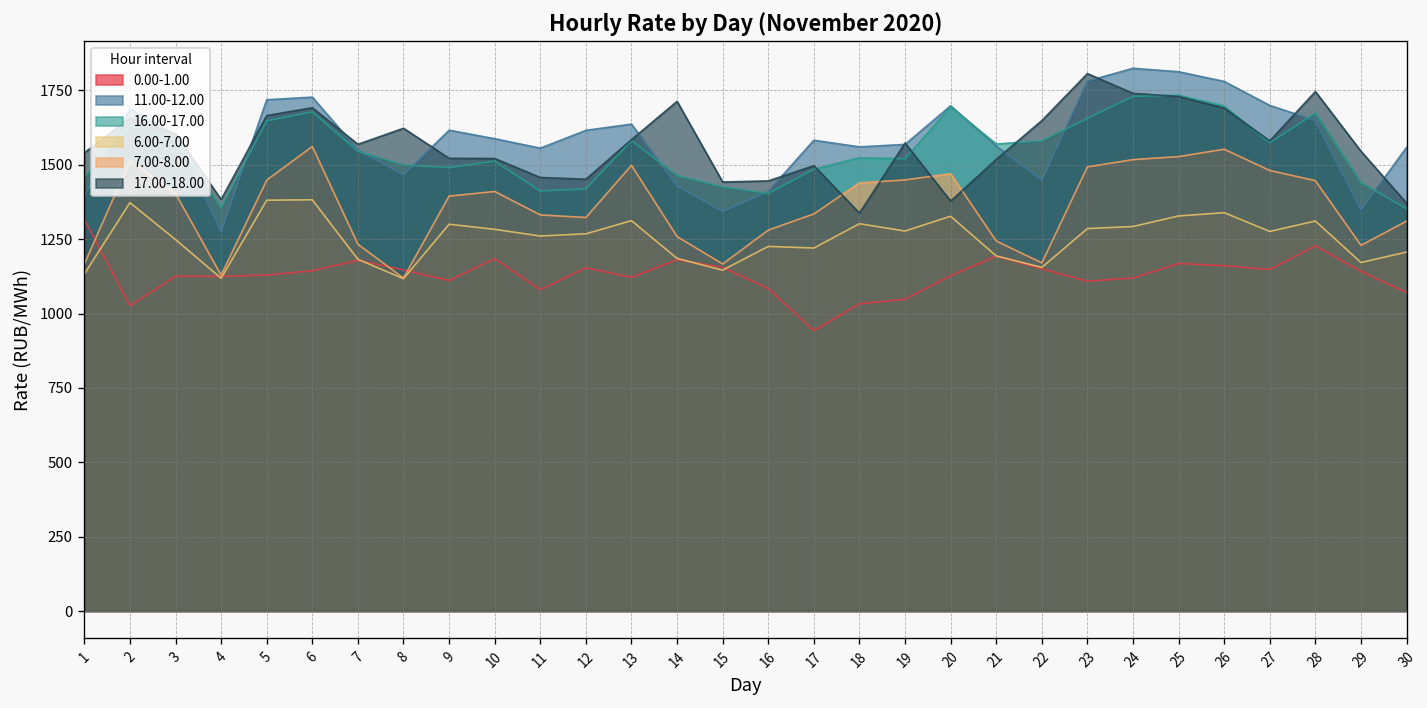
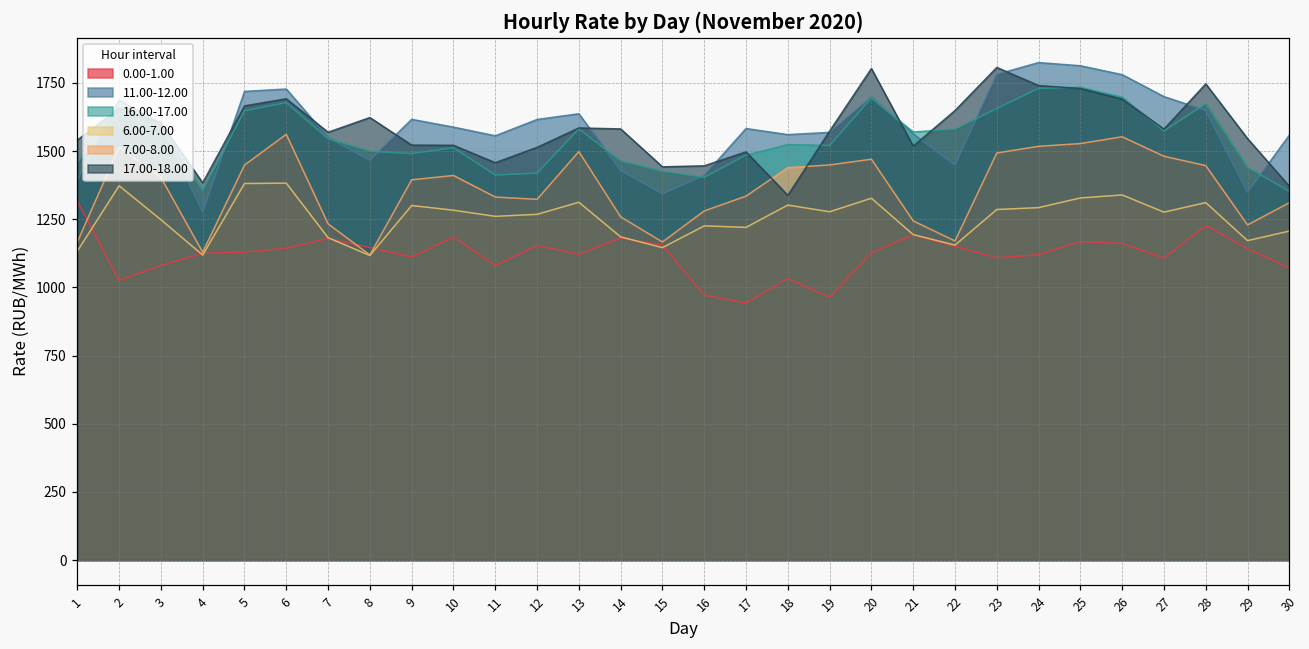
  {
    "0.00-1.00": {
      "1": 1320,
      "2": 1030,
-     "3": 1130,
+     "3": 1080,
      "5": 1130,
      "6": 1140,
      "8": 1150,
      "9": 1110,
      "10": 1180,
      "11": 1080,
      "12": 1150,
      "13": 1120,
-     "16": 1080,
+     "16": 970,
      "17": 940,
      "18": 1030,
-     "19": 1050,
+     "19": 960,
      "20": 1130,
      "23": 1110,
      "24": 1120,
      "25": 1170,
      "26": 1160,
-     "27": 1150,
+     "27": 1110,
      "28": 1230,
      "29": 1140,
      "30": 1070
    },
    "17.00-18.00": {
      "1": 1540,
      "4": 1380,
      "5": 1670,
      "6": 1690,
      "7": 1570,
      "8": 1620,
      "9": 1520,
      "11": 1460,
-     "12": 1450,
-     "14": 1710,
+     "12": 1510,
+     "14": 1580,
      "15": 1440,
      "16": 1450,
      "17": 1500,
      "18": 1340,
-     "20": 1380,
+     "20": 1800,
      "21": 1520,
      "22": 1650,
      "23": 1810,
      "28": 1750,
      "29": 1550,
      "30": 1370
    }
  }
